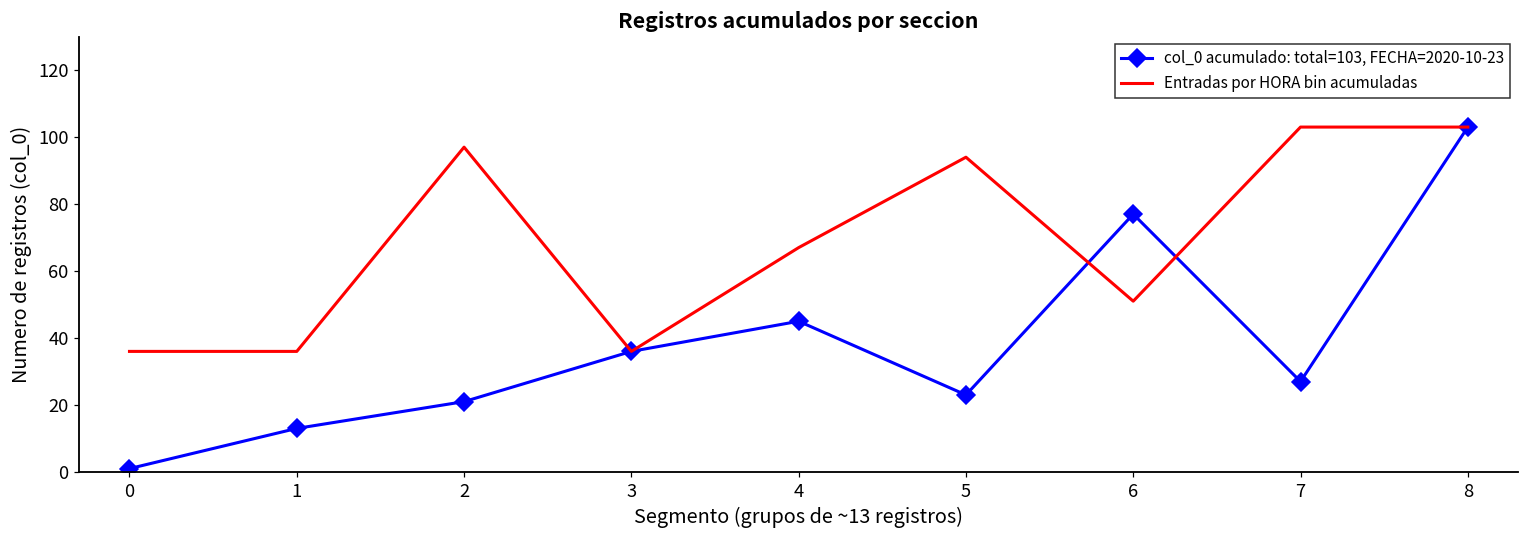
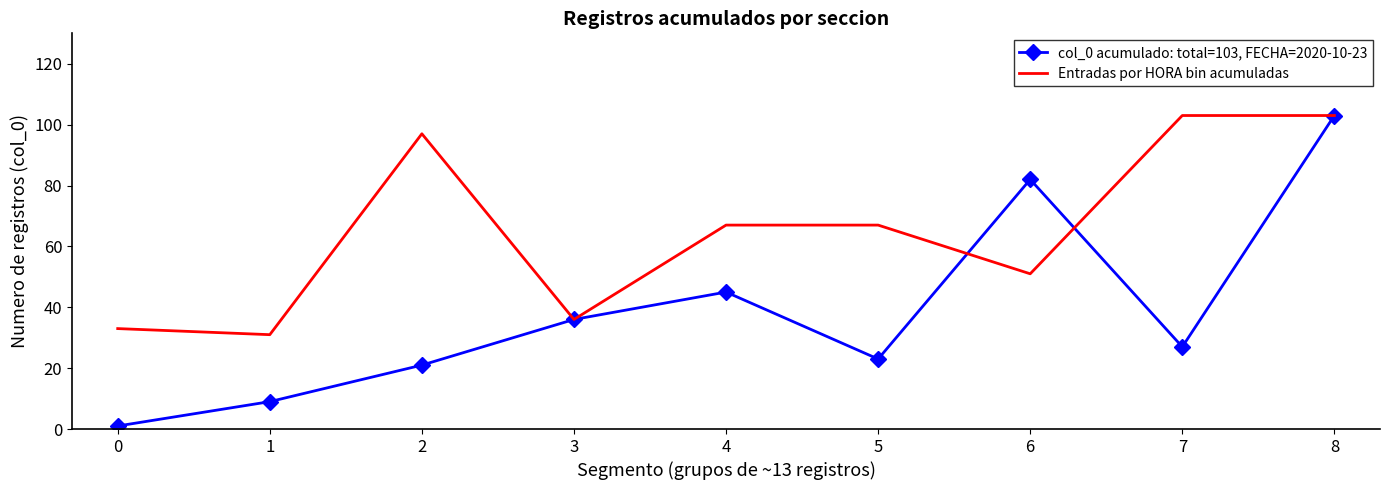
  {
    "col_0 acumulado: total=103, FECHA=2020-10-23": {
      "0": 1,
-     "1": 13,
+     "1": 9,
      "2": 21,
      "4": 45,
      "5": 23,
-     "6": 77,
+     "6": 82,
      "7": 27
    },
    "Entradas por HORA bin acumuladas": {
-     "0": 36,
-     "1": 36,
+     "0": 33,
+     "1": 31,
      "2": 97,
      "4": 67,
-     "5": 94,
+     "5": 67,
      "6": 51,
      "7": 103
    }
  }
